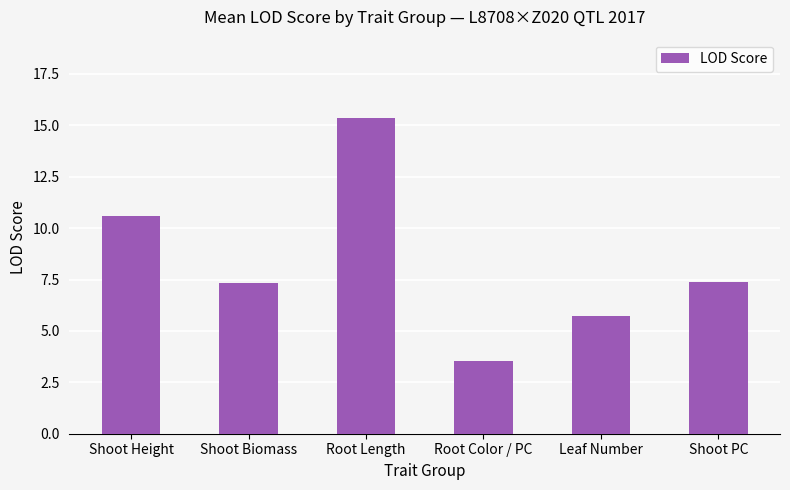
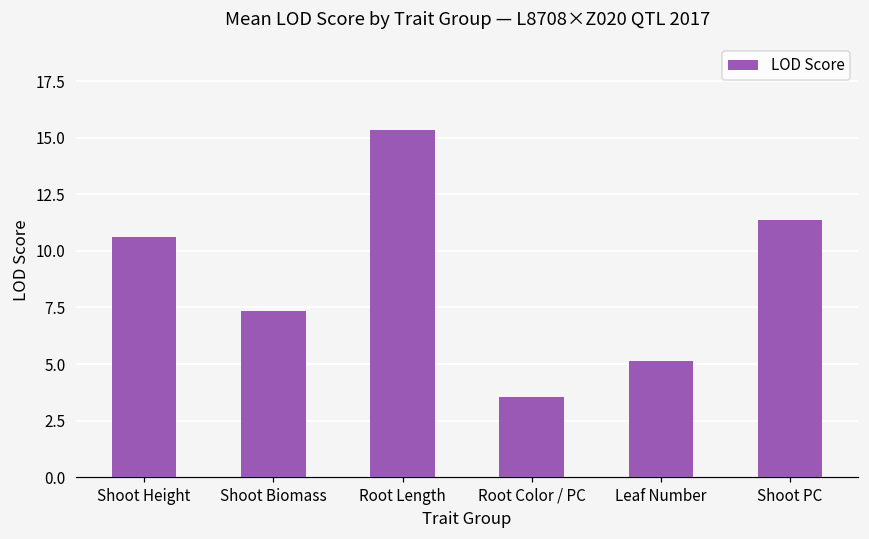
  {
    "Shoot Height": 10.6,
    "Shoot Biomass": 7.4,
    "Root Length": 15.3,
    "Root Color / PC": 3.6,
-   "Leaf Number": 5.7,
-   "Shoot PC": 7.4
+   "Leaf Number": 5.1,
+   "Shoot PC": 11.4
  }
